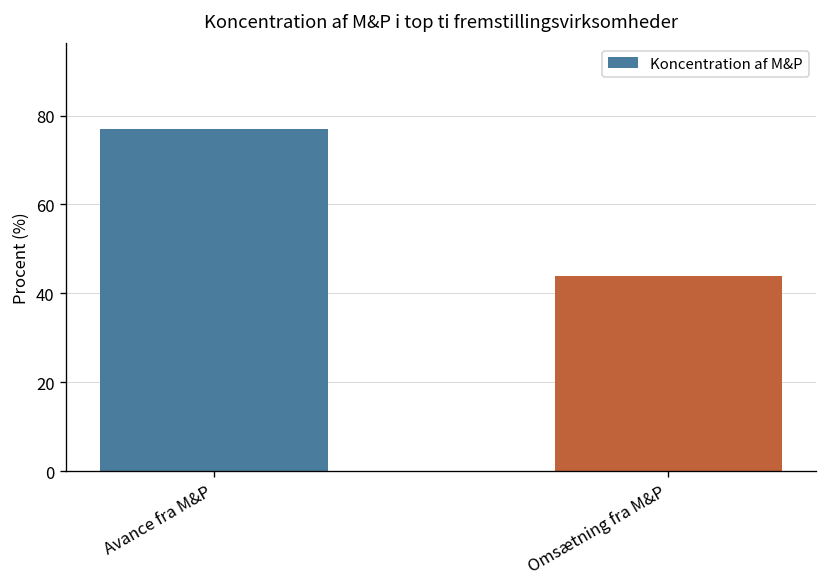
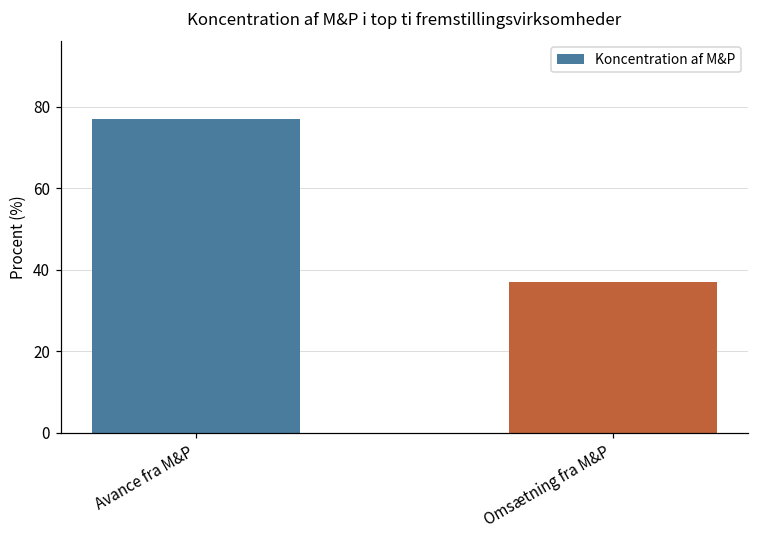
  {
    "Avance fra M&P": 77,
-   "Omsætning fra M&P": 44
+   "Omsætning fra M&P": 37
  }
